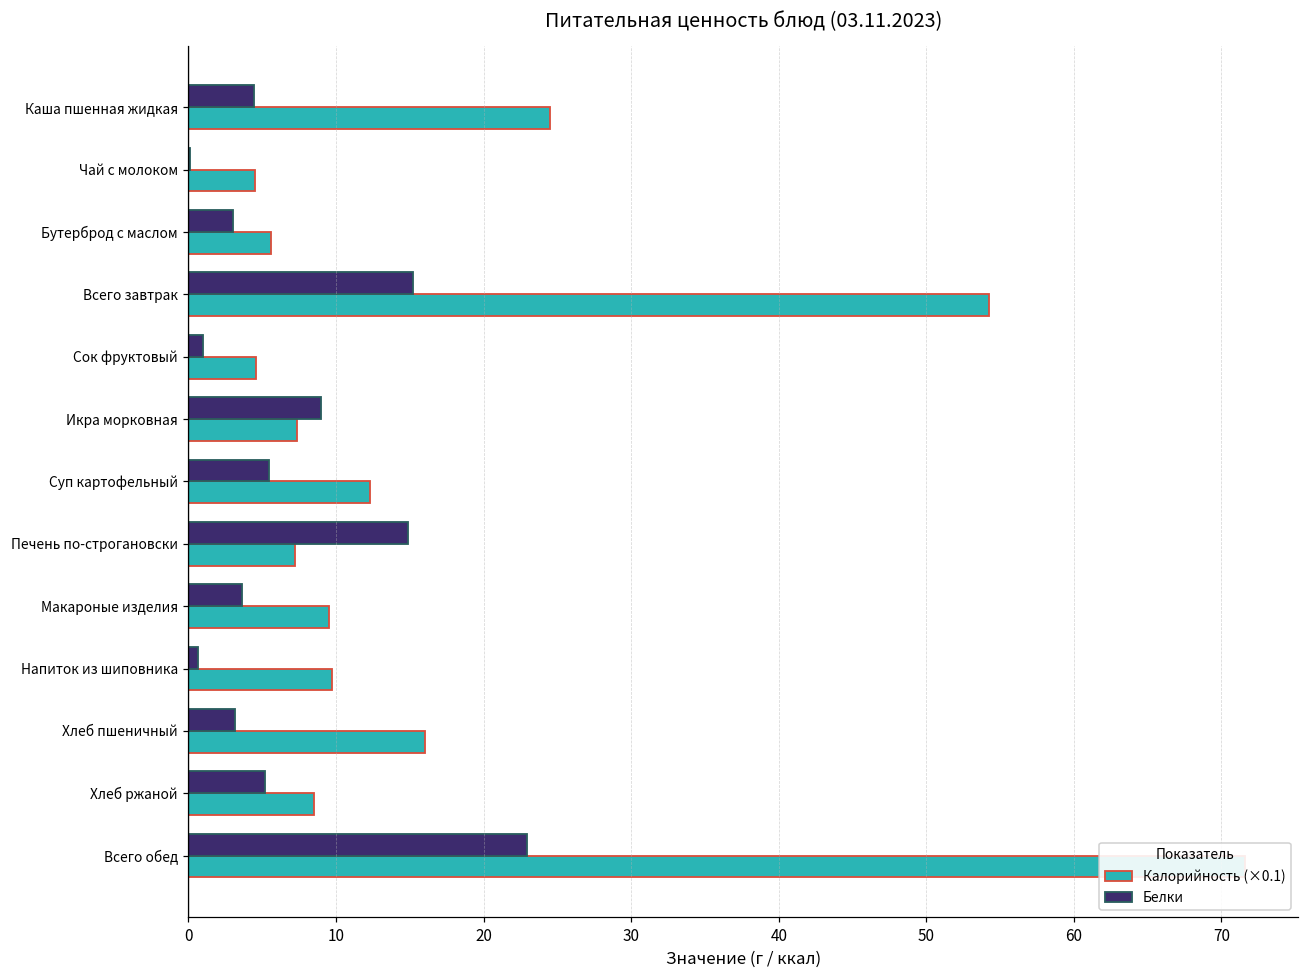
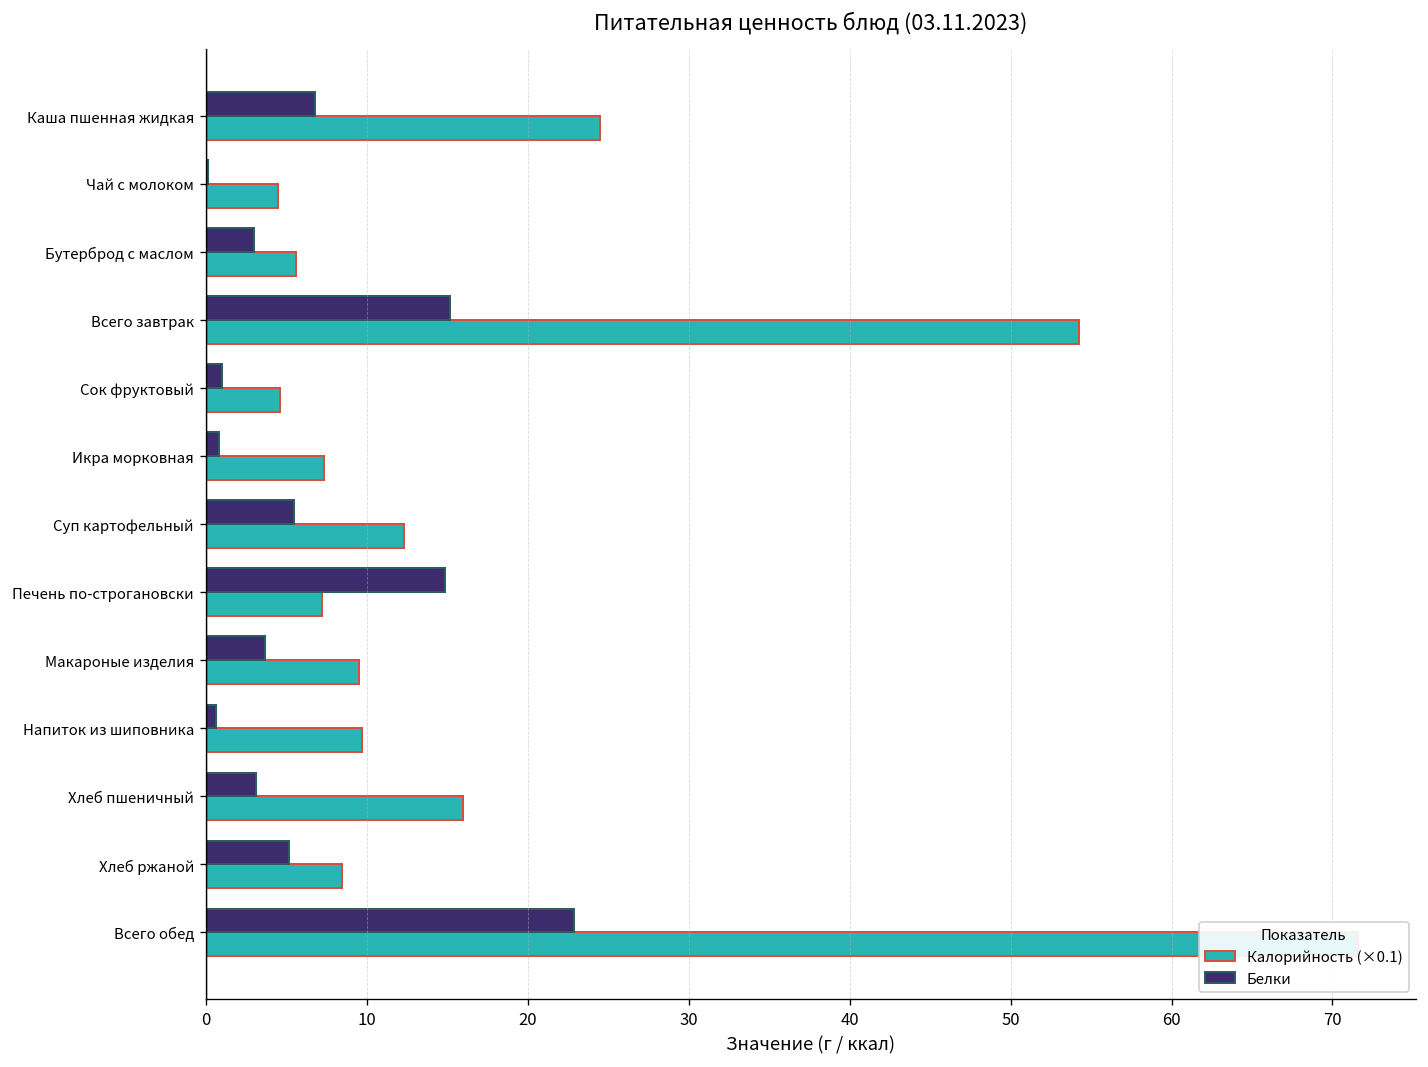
  {
    "Калорийность (×0.1)": {
      "Каша пшенная жидкая": 24.5,
      "Чай с молоком": 4.5,
      "Бутерброд с маслом": 5.6,
      "Всего завтрак": 54.2,
      "Сок фруктовый": 4.6,
      "Икра морковная": 7.4,
      "Суп картофельный": 12.3,
      "Печень по-строгановски": 7.2,
      "Макароные изделия": 9.5,
      "Напиток из шиповника": 9.7,
      "Хлеб пшеничный": 16.0,
      "Хлеб ржаной": 8.5
    },
    "Белки": {
-     "Каша пшенная жидкая": 4.5,
+     "Каша пшенная жидкая": 6.8,
      "Бутерброд с маслом": 3.0,
      "Всего завтрак": 15.2,
      "Сок фруктовый": 1.0,
-     "Икра морковная": 9.0,
+     "Икра морковная": 0.9,
      "Суп картофельный": 5.5,
      "Печень по-строгановски": 14.9,
      "Макароные изделия": 3.7,
      "Напиток из шиповника": 0.7,
      "Хлеб пшеничный": 3.2,
      "Хлеб ржаной": 5.2,
      "Всего обед": 22.9
    }
  }
